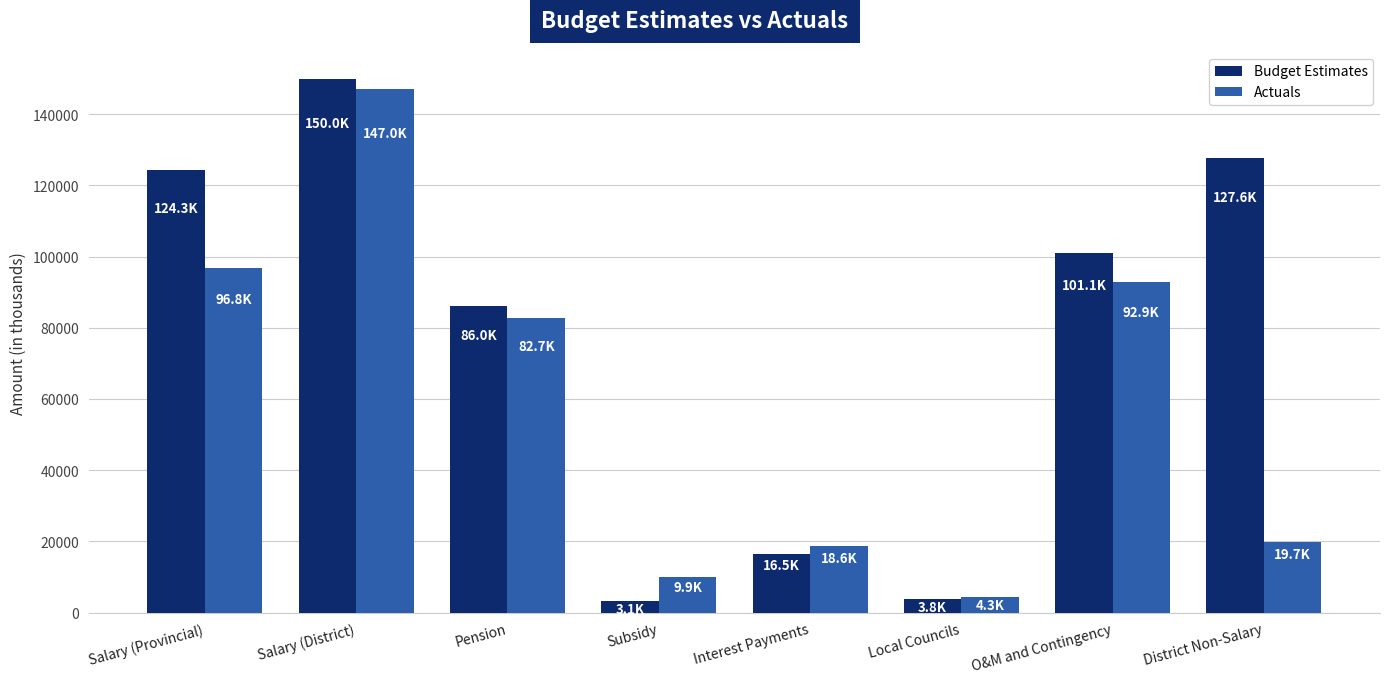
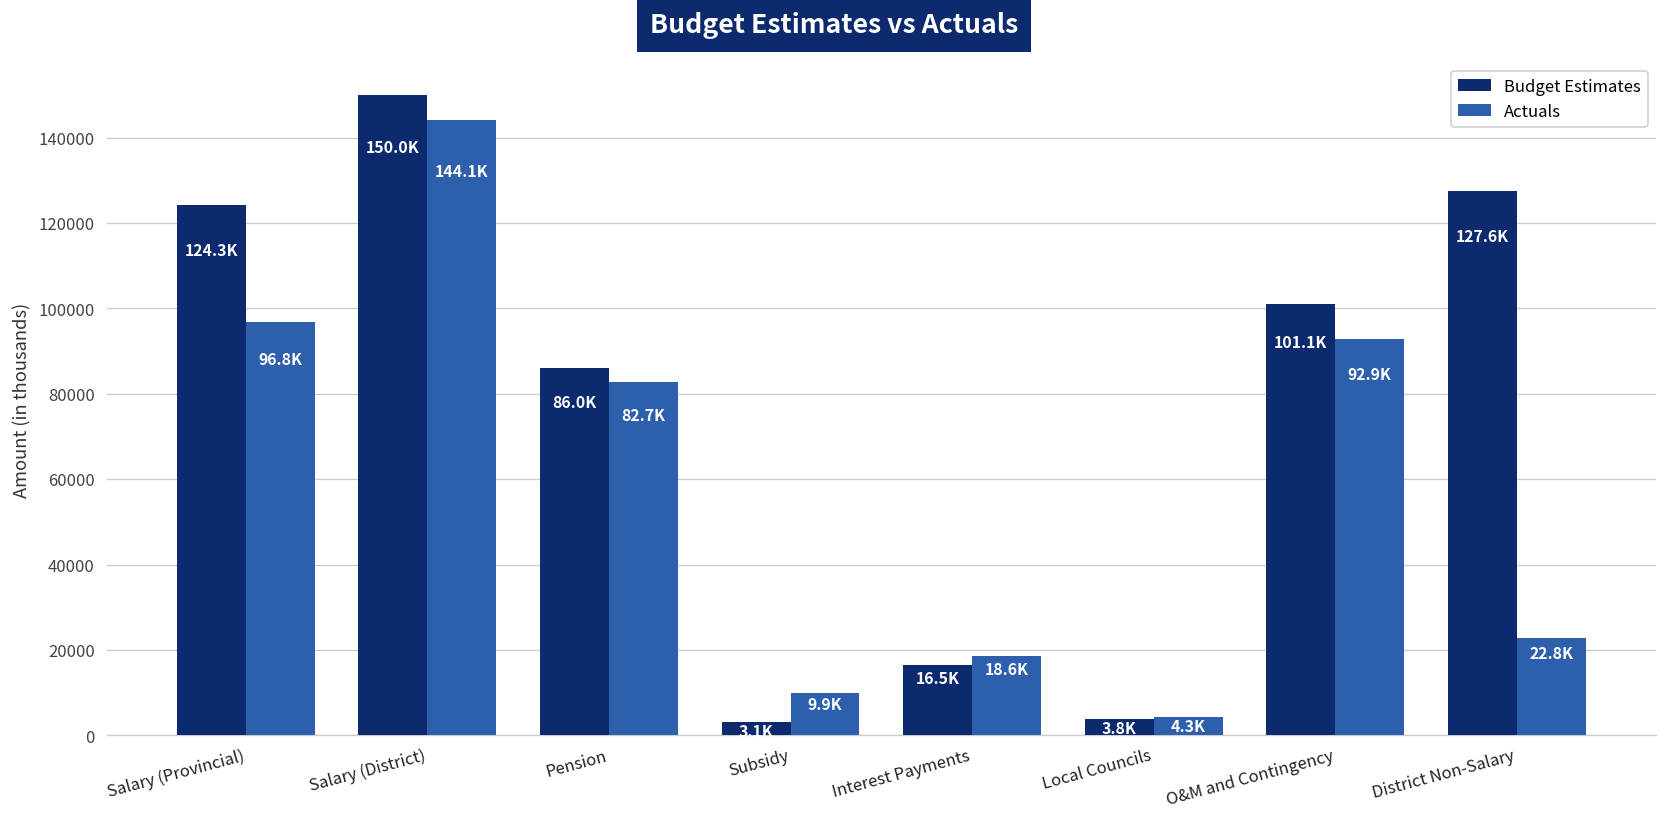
  {
    "Budget Estimates": {
      "Salary (Provincial)": "124.3K",
      "Salary (District)": "150.0K",
      "Pension": "86.0K",
      "Subsidy": "3.1K",
      "Interest Payments": "16.5K",
      "Local Councils": "3.8K",
      "O&M and Contingency": "101.1K",
      "District Non-Salary": "127.6K"
    },
    "Actuals": {
      "Salary (Provincial)": "96.8K",
-     "Salary (District)": "147.0K",
+     "Salary (District)": "144.1K",
      "Pension": "82.7K",
      "Subsidy": "9.9K",
      "Interest Payments": "18.6K",
      "Local Councils": "4.3K",
      "O&M and Contingency": "92.9K",
-     "District Non-Salary": "19.7K"
+     "District Non-Salary": "22.8K"
    }
  }
